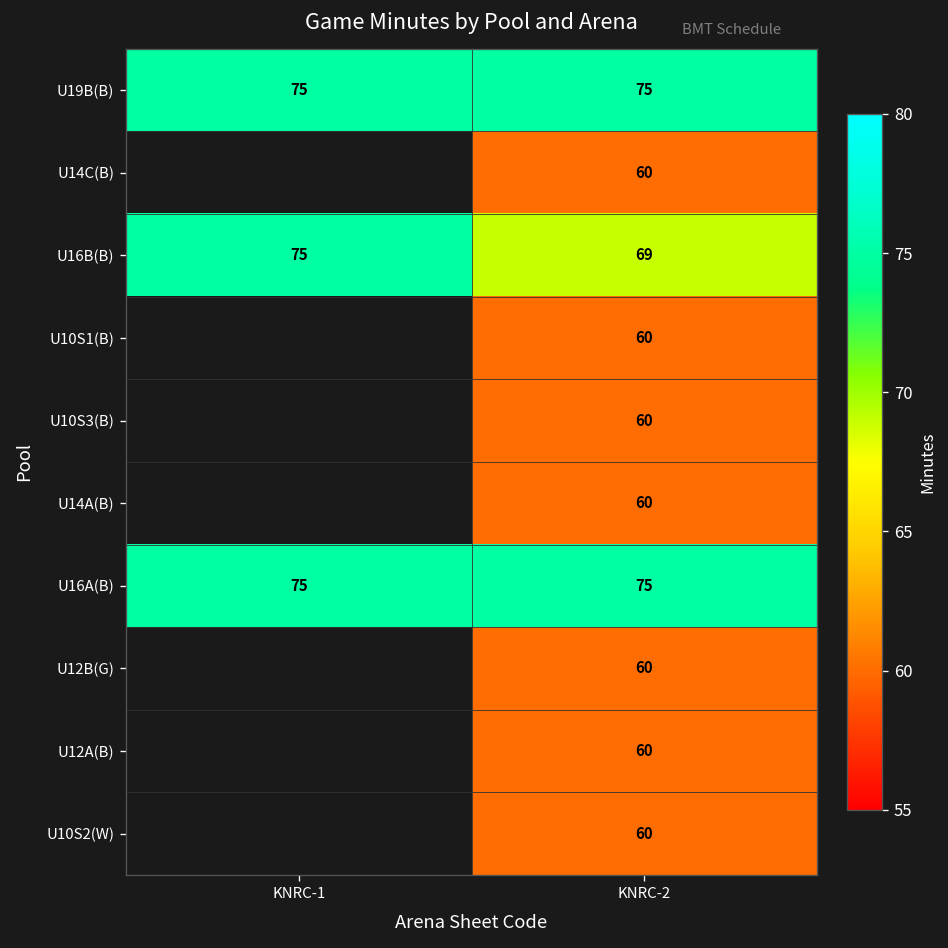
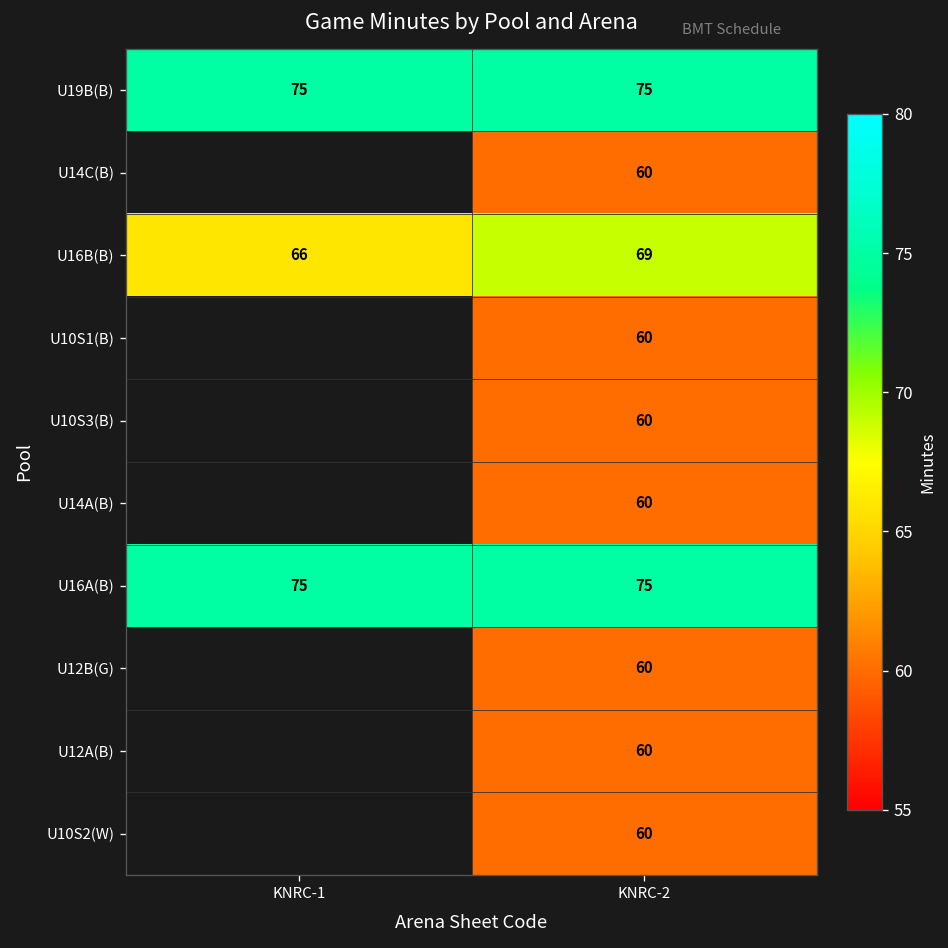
  {
    "U19B(B)": {
      "KNRC-1": 75,
      "KNRC-2": 75
    },
    "U14C(B)": {
      "KNRC-2": 60
    },
    "U16B(B)": {
-     "KNRC-1": 75,
+     "KNRC-1": 66,
      "KNRC-2": 69
    },
    "U10S1(B)": {
      "KNRC-2": 60
    },
    "U10S3(B)": {
      "KNRC-2": 60
    },
    "U14A(B)": {
      "KNRC-2": 60
    },
    "U16A(B)": {
      "KNRC-1": 75,
      "KNRC-2": 75
    },
    "U12B(G)": {
      "KNRC-2": 60
    },
    "U12A(B)": {
      "KNRC-2": 60
    },
    "U10S2(W)": {
      "KNRC-2": 60
    }
  }
